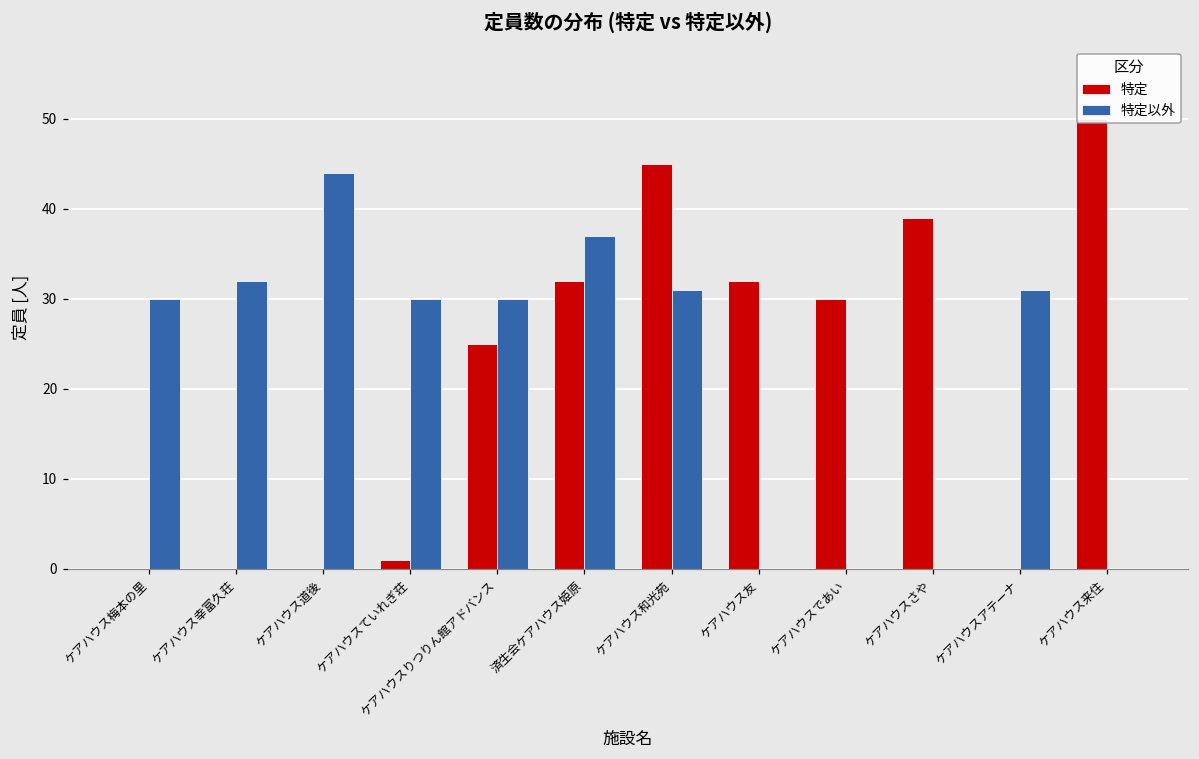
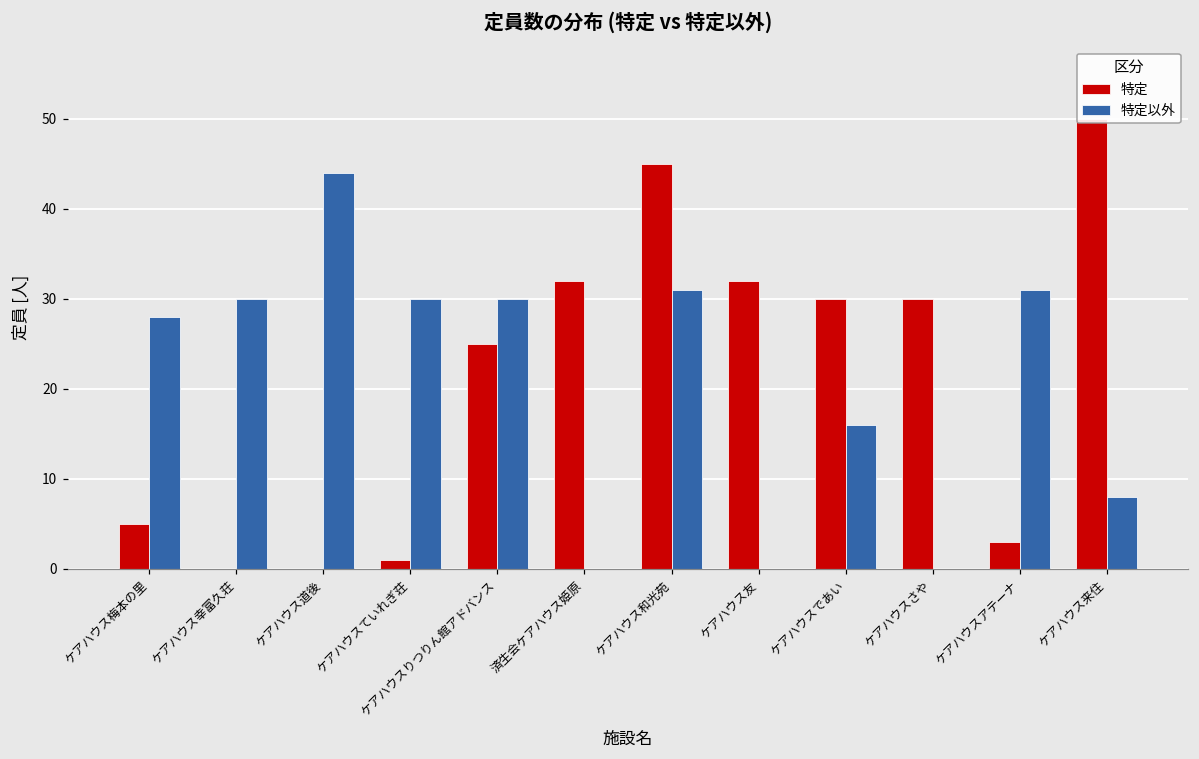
  {
    "特定": {
-     "ケアハウス梅本の里": 0,
+     "ケアハウス梅本の里": 5,
      "ケアハウス幸富久荘": 0,
      "ケアハウス道後": 0,
      "ケアハウスていれぎ荘": 1,
      "ケアハウスりつりん館アドバンス": 25,
      "済生会ケアハウス姫原": 32,
      "ケアハウス和光苑": 45,
      "ケアハウス友": 32,
      "ケアハウスであい": 30,
-     "ケアハウスさや": 39,
-     "ケアハウスアテーナ": 0
+     "ケアハウスさや": 30,
+     "ケアハウスアテーナ": 3
    },
    "特定以外": {
-     "ケアハウス梅本の里": 30,
-     "ケアハウス幸富久荘": 32,
+     "ケアハウス梅本の里": 28,
+     "ケアハウス幸富久荘": 30,
      "ケアハウス道後": 44,
      "ケアハウスていれぎ荘": 30,
      "ケアハウスりつりん館アドバンス": 30,
-     "済生会ケアハウス姫原": 37,
+     "済生会ケアハウス姫原": 0,
      "ケアハウス和光苑": 31,
      "ケアハウス友": 0,
-     "ケアハウスであい": 0,
+     "ケアハウスであい": 16,
      "ケアハウスさや": 0,
      "ケアハウスアテーナ": 31,
-     "ケアハウス来住": 0
+     "ケアハウス来住": 8
    }
  }
